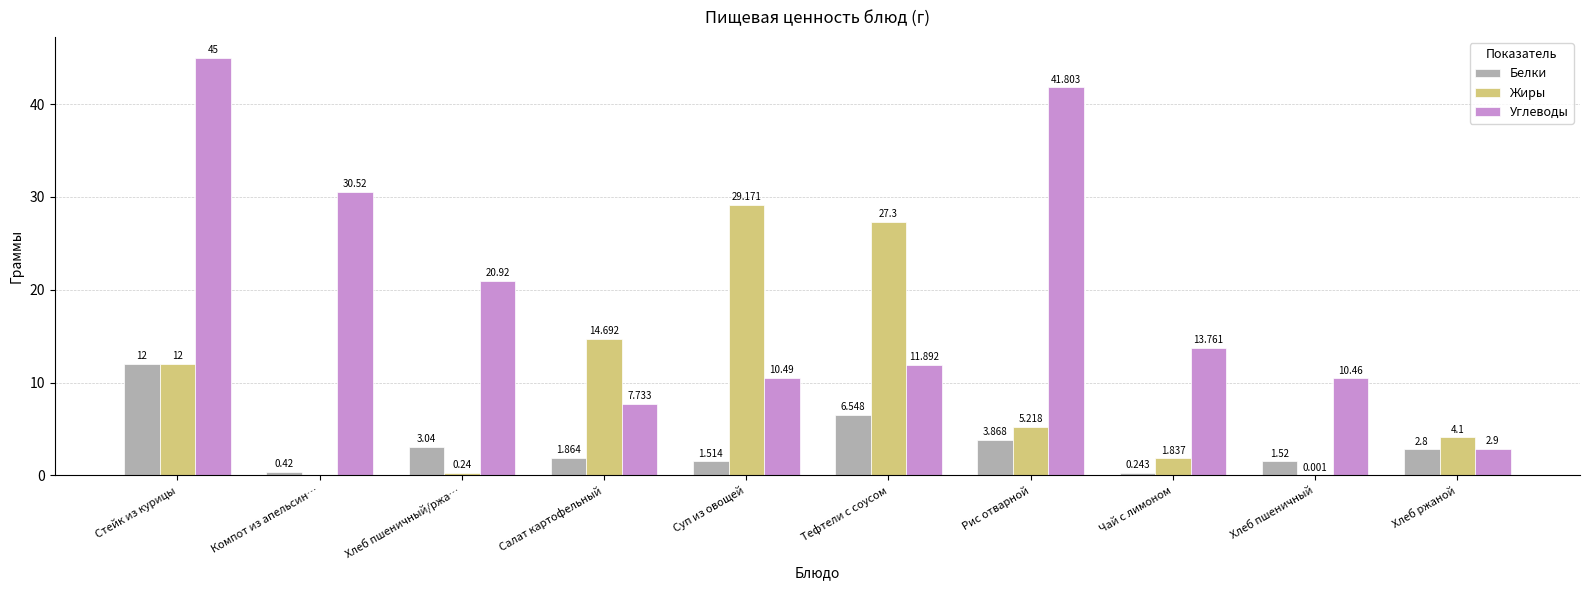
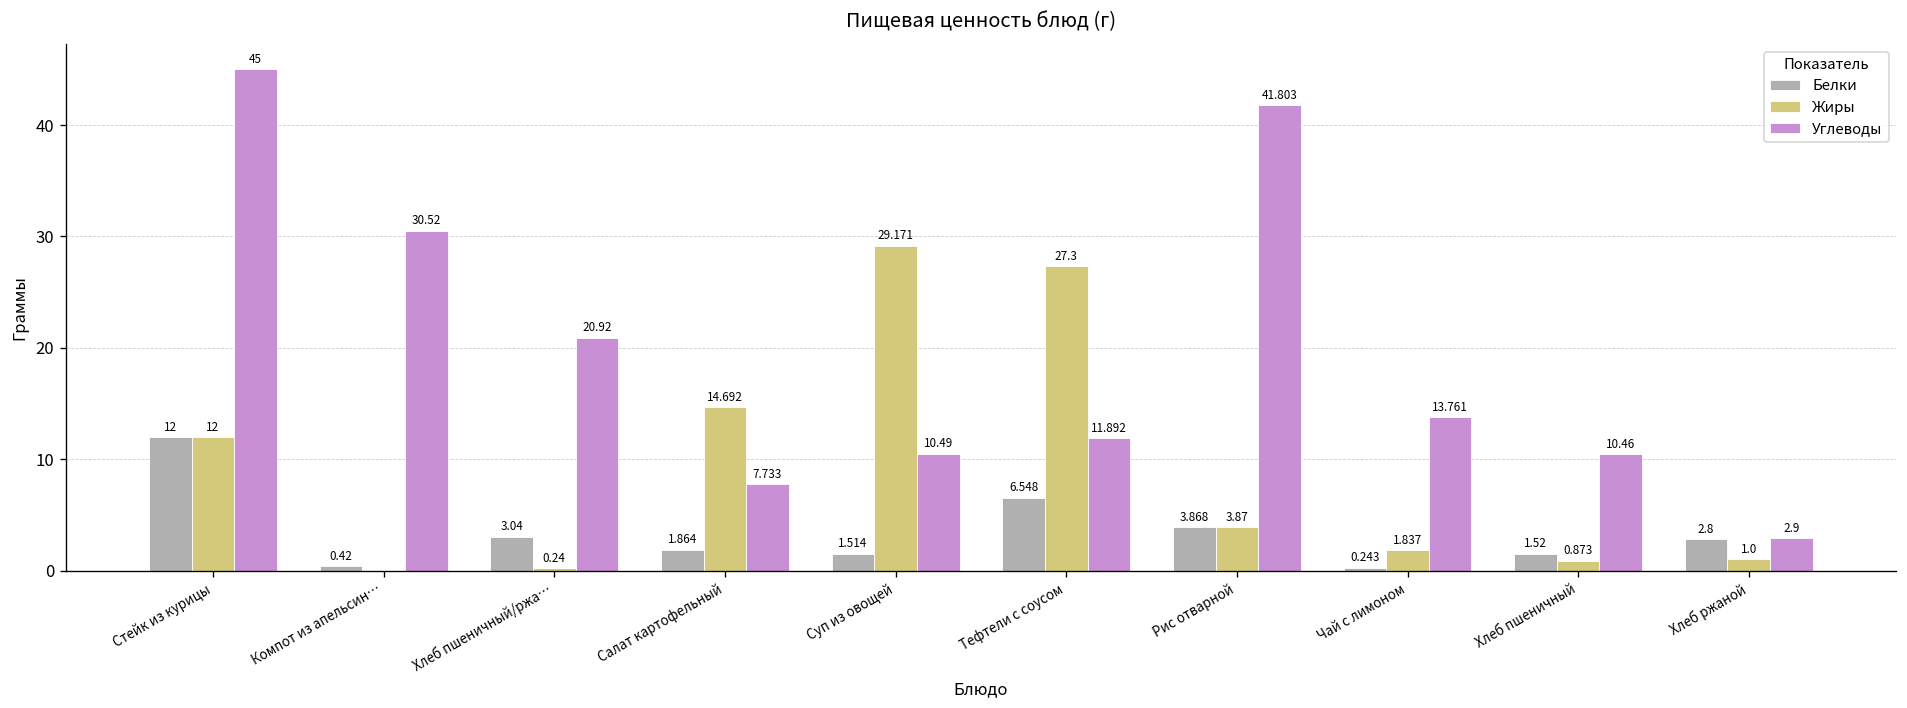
  {
    "Жиры": {
      "Стейк из курицы": 12,
      "Хлеб пшеничный/ржа…": 0.24,
      "Салат картофельный": 14.692,
      "Суп из овощей": 29.171,
      "Тефтели с соусом": 27.3,
-     "Рис отварной": 5.218,
+     "Рис отварной": 3.87,
      "Чай с лимоном": 1.837,
-     "Хлеб пшеничный": 0.001,
-     "Хлеб ржаной": 4.1
+     "Хлеб пшеничный": 0.873,
+     "Хлеб ржаной": 1.0
    }
  }
